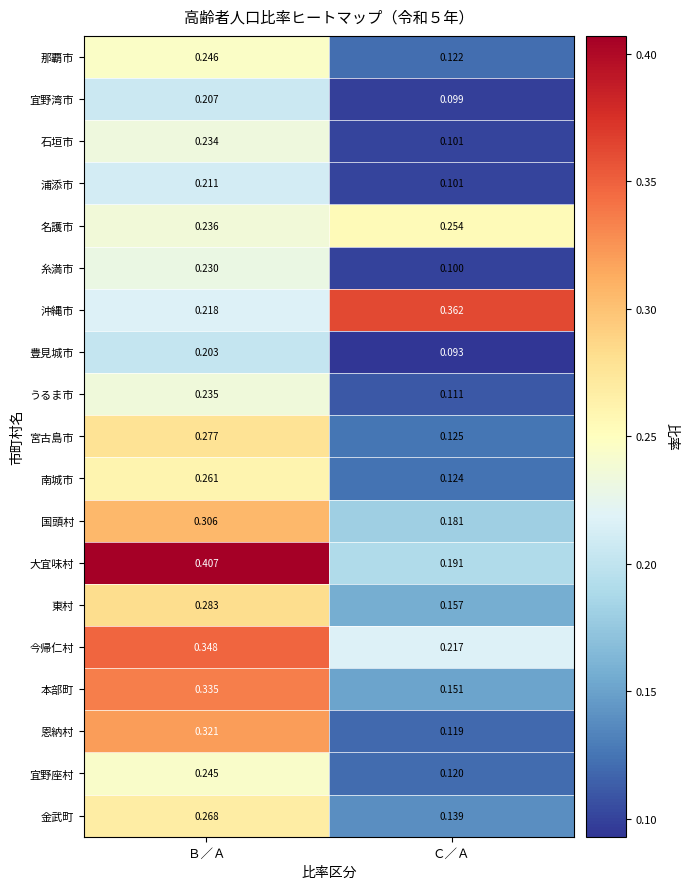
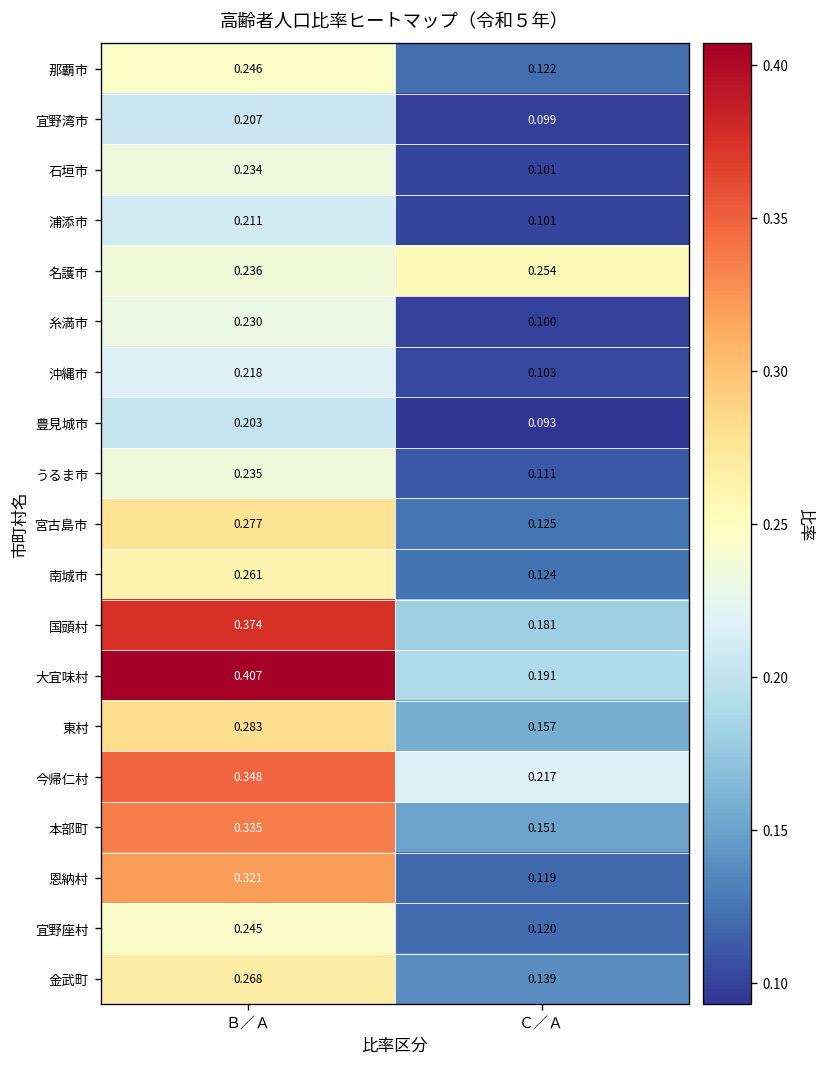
  {
    "那覇市": {
      "Ｂ／Ａ": 0.246,
      "Ｃ／Ａ": 0.122
    },
    "宜野湾市": {
      "Ｂ／Ａ": 0.207,
      "Ｃ／Ａ": 0.099
    },
    "石垣市": {
      "Ｂ／Ａ": 0.234,
      "Ｃ／Ａ": 0.101
    },
    "浦添市": {
      "Ｂ／Ａ": 0.211,
      "Ｃ／Ａ": 0.101
    },
    "名護市": {
      "Ｂ／Ａ": 0.236,
      "Ｃ／Ａ": 0.254
    },
    "糸満市": {
      "Ｂ／Ａ": 0.230,
      "Ｃ／Ａ": 0.100
    },
    "沖縄市": {
      "Ｂ／Ａ": 0.218,
-     "Ｃ／Ａ": 0.362
+     "Ｃ／Ａ": 0.103
    },
    "豊見城市": {
      "Ｂ／Ａ": 0.203,
      "Ｃ／Ａ": 0.093
    },
    "うるま市": {
      "Ｂ／Ａ": 0.235,
      "Ｃ／Ａ": 0.111
    },
    "宮古島市": {
      "Ｂ／Ａ": 0.277,
      "Ｃ／Ａ": 0.125
    },
    "南城市": {
      "Ｂ／Ａ": 0.261,
      "Ｃ／Ａ": 0.124
    },
    "国頭村": {
-     "Ｂ／Ａ": 0.306,
+     "Ｂ／Ａ": 0.374,
      "Ｃ／Ａ": 0.181
    },
    "大宜味村": {
      "Ｂ／Ａ": 0.407,
      "Ｃ／Ａ": 0.191
    },
    "東村": {
      "Ｂ／Ａ": 0.283,
      "Ｃ／Ａ": 0.157
    },
    "今帰仁村": {
      "Ｂ／Ａ": 0.348,
      "Ｃ／Ａ": 0.217
    },
    "本部町": {
      "Ｂ／Ａ": 0.335,
      "Ｃ／Ａ": 0.151
    },
    "恩納村": {
      "Ｂ／Ａ": 0.321,
      "Ｃ／Ａ": 0.119
    },
    "宜野座村": {
      "Ｂ／Ａ": 0.245,
      "Ｃ／Ａ": 0.120
    },
    "金武町": {
      "Ｂ／Ａ": 0.268,
      "Ｃ／Ａ": 0.139
    }
  }
